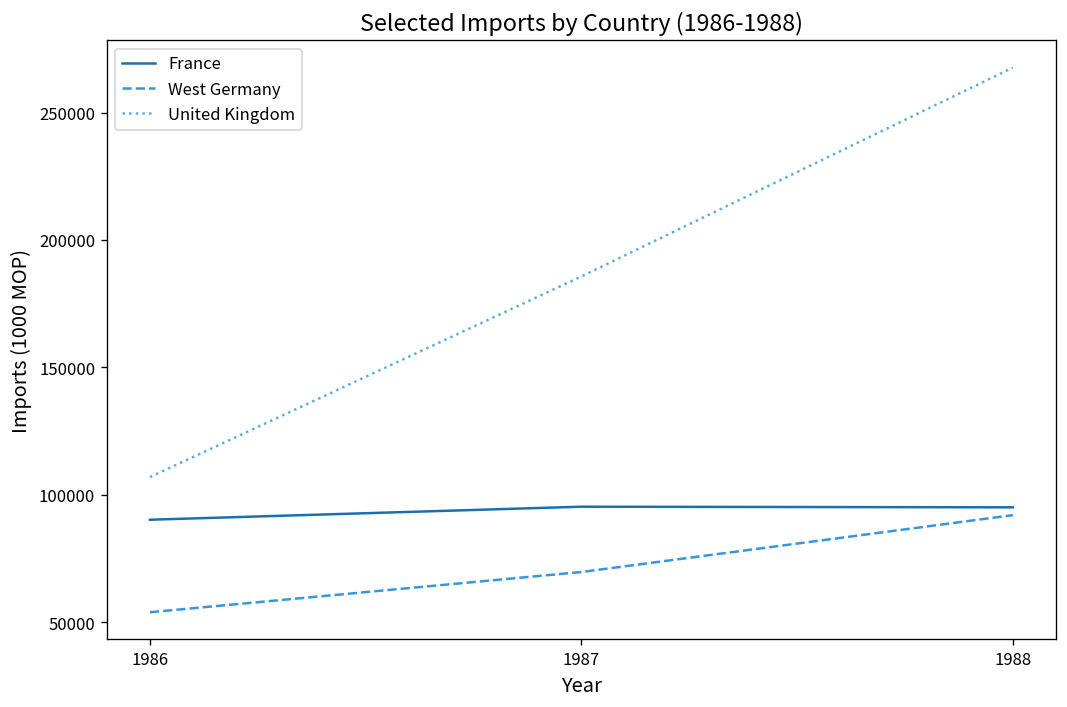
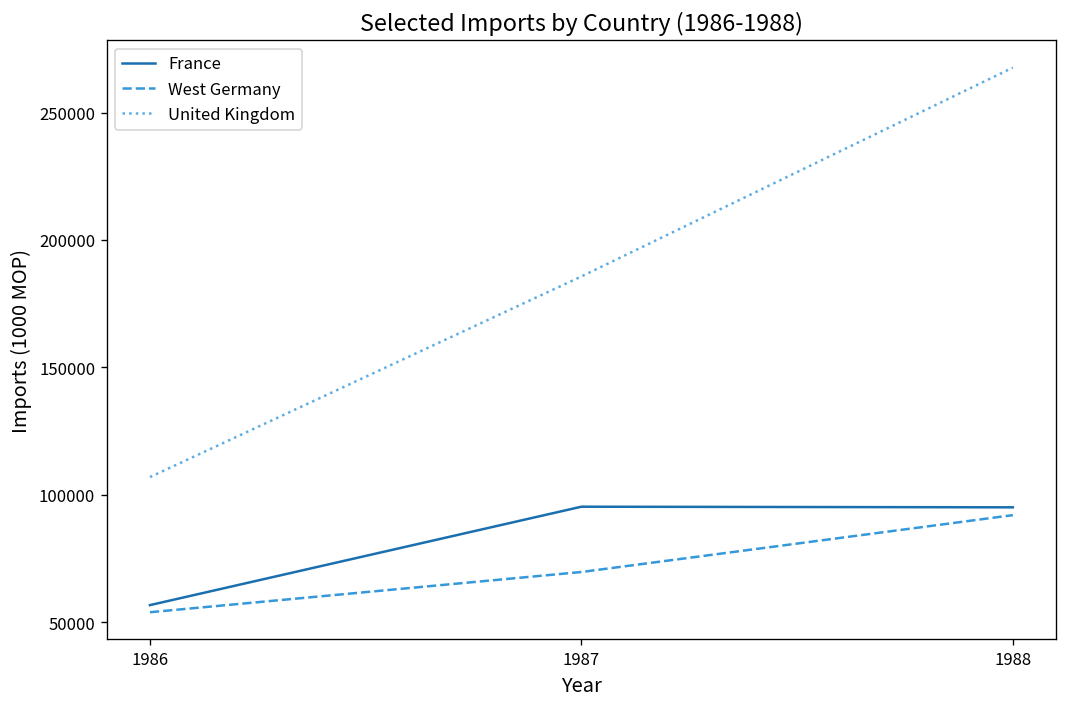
  {
    "France": {
-     "1986": 90000,
+     "1986": 57000,
      "1987": 95000,
      "1988": 95000
    }
  }
